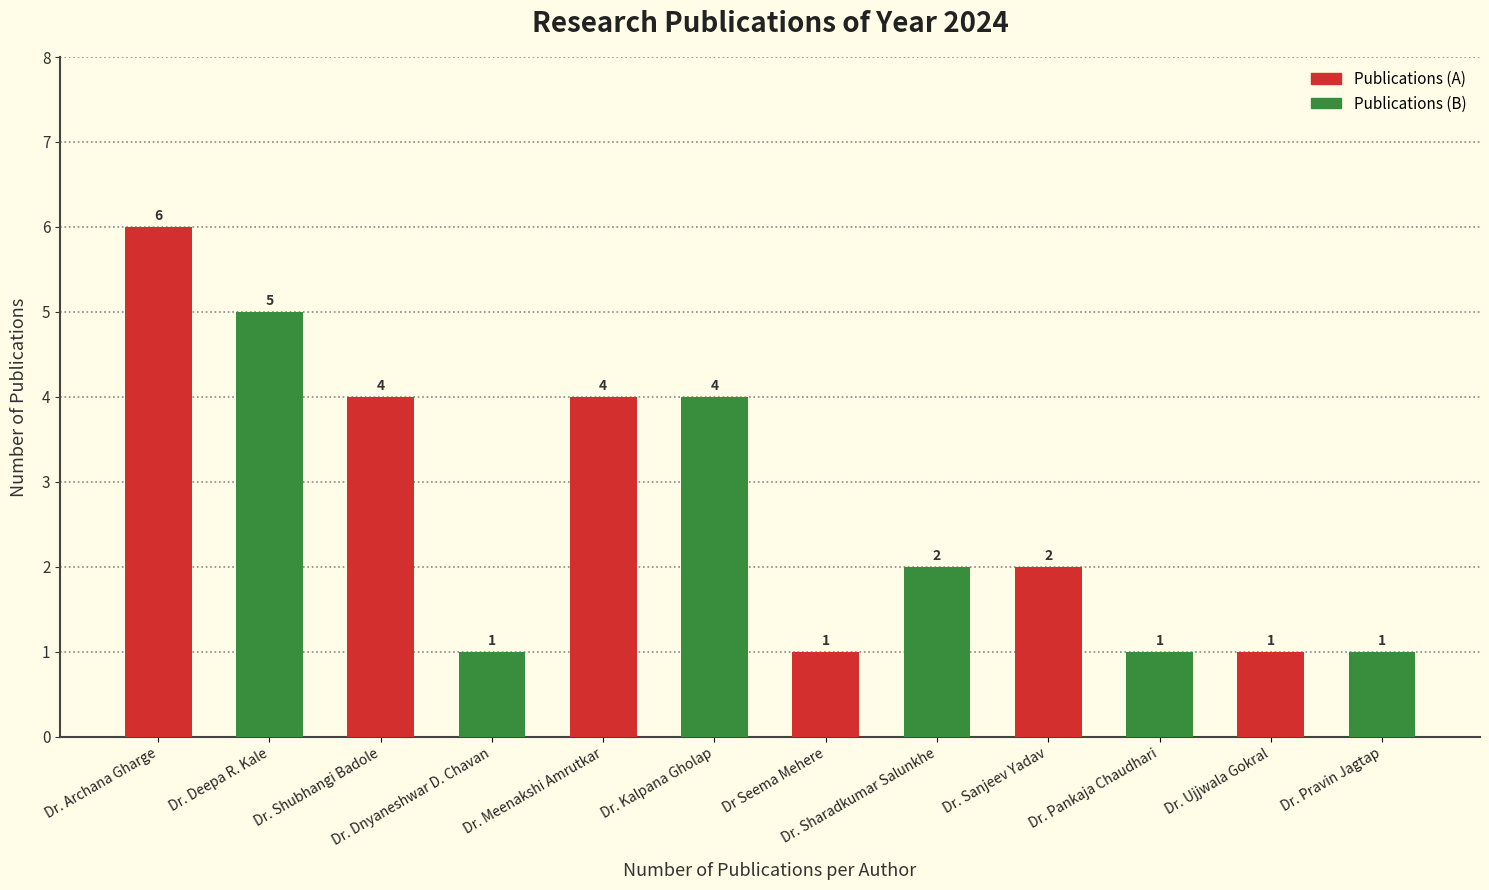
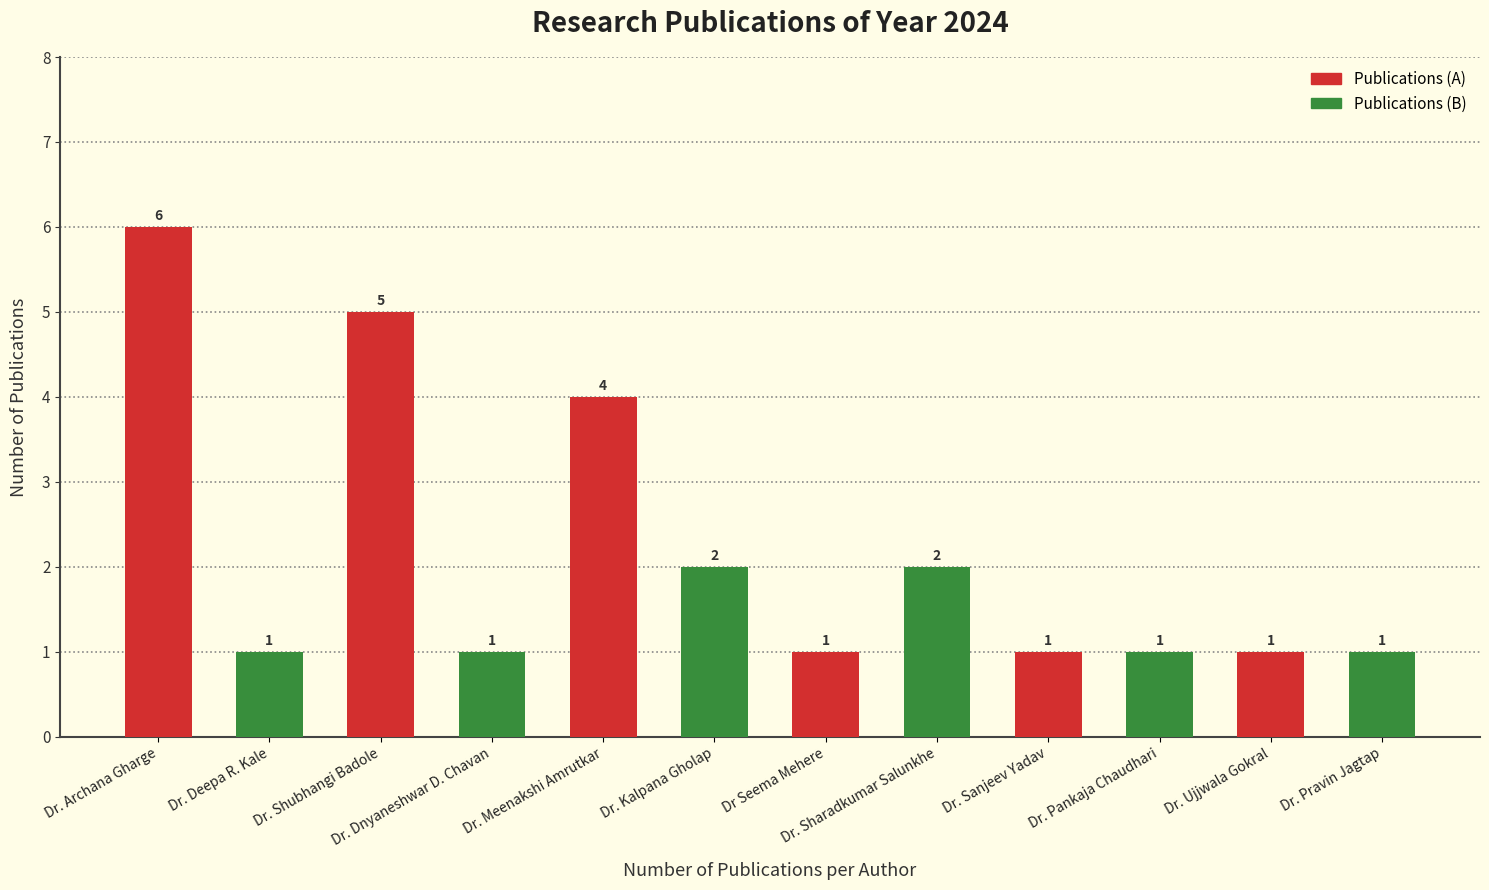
  {
    "Publications (A)": {
      "Dr. Archana Gharge": 6,
-     "Dr. Shubhangi Badole": 4,
+     "Dr. Shubhangi Badole": 5,
      "Dr. Meenakshi Amrutkar": 4,
      "Dr Seema Mehere": 1,
-     "Dr. Sanjeev Yadav": 2,
+     "Dr. Sanjeev Yadav": 1,
      "Dr. Ujjwala Gokral": 1
    },
    "Publications (B)": {
-     "Dr. Deepa R. Kale": 5,
+     "Dr. Deepa R. Kale": 1,
      "Dr. Dnyaneshwar D. Chavan": 1,
-     "Dr. Kalpana Gholap": 4,
+     "Dr. Kalpana Gholap": 2,
      "Dr. Sharadkumar Salunkhe": 2,
      "Dr. Pankaja Chaudhari": 1,
      "Dr. Pravin Jagtap": 1
    }
  }
